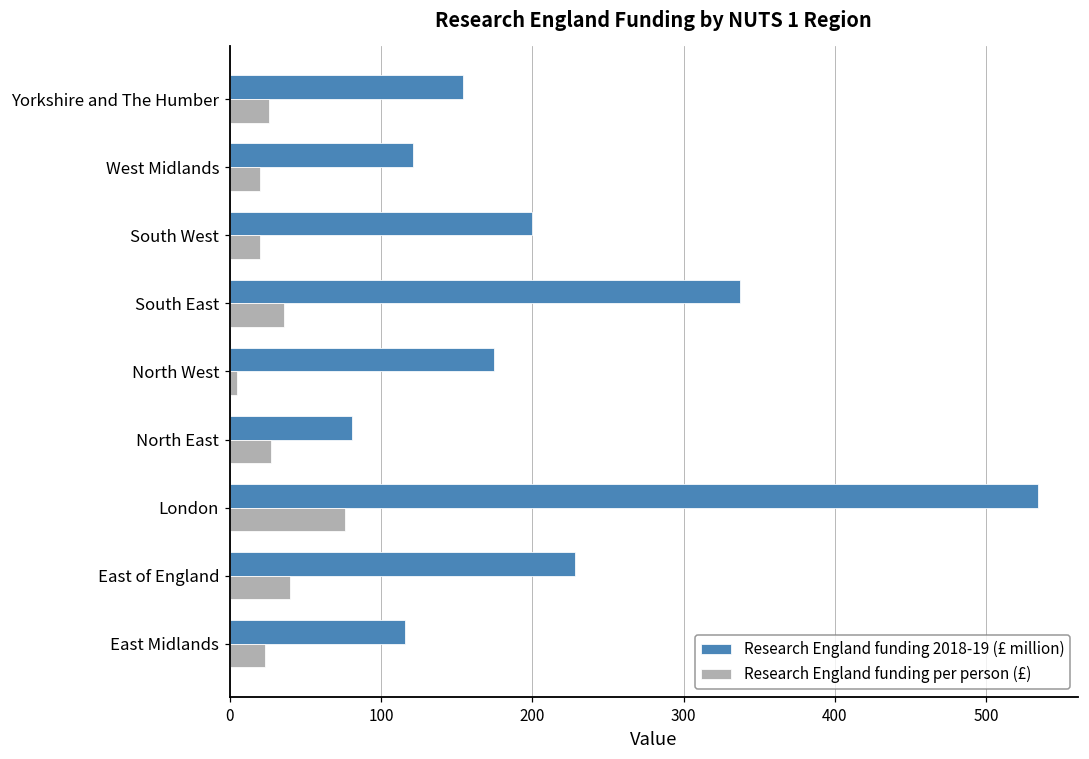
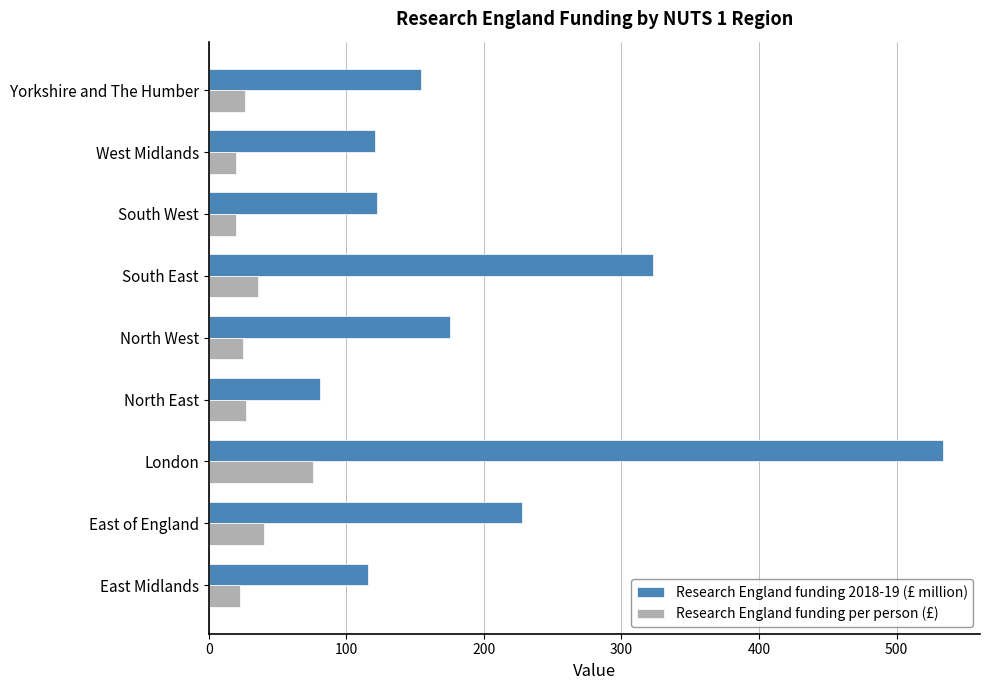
  {
    "Research England funding 2018-19 (£ million)": {
      "Yorkshire and The Humber": 154,
      "West Midlands": 121,
-     "South West": 200,
-     "South East": 337,
+     "South West": 122,
+     "South East": 323,
      "North West": 175,
      "North East": 81,
      "London": 534,
      "East of England": 228,
      "East Midlands": 116
    },
    "Research England funding per person (£)": {
      "Yorkshire and The Humber": 26,
      "West Midlands": 20,
      "South West": 20,
      "South East": 36,
-     "North West": 5,
+     "North West": 25,
      "North East": 27,
      "London": 76,
      "East of England": 40,
      "East Midlands": 23
    }
  }
